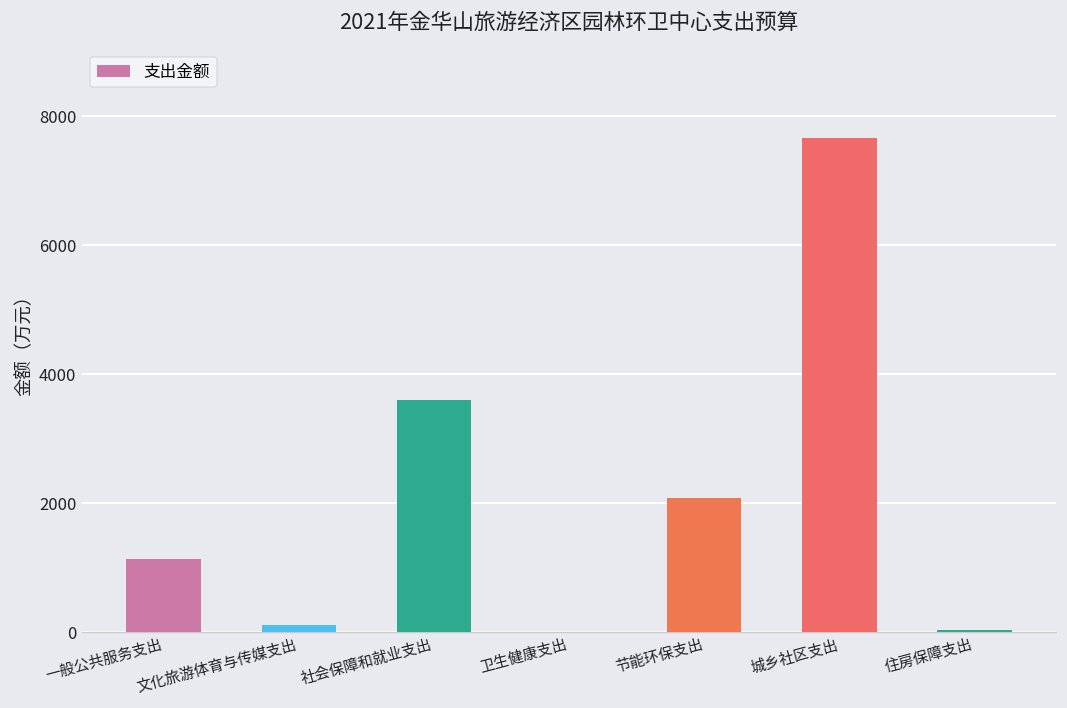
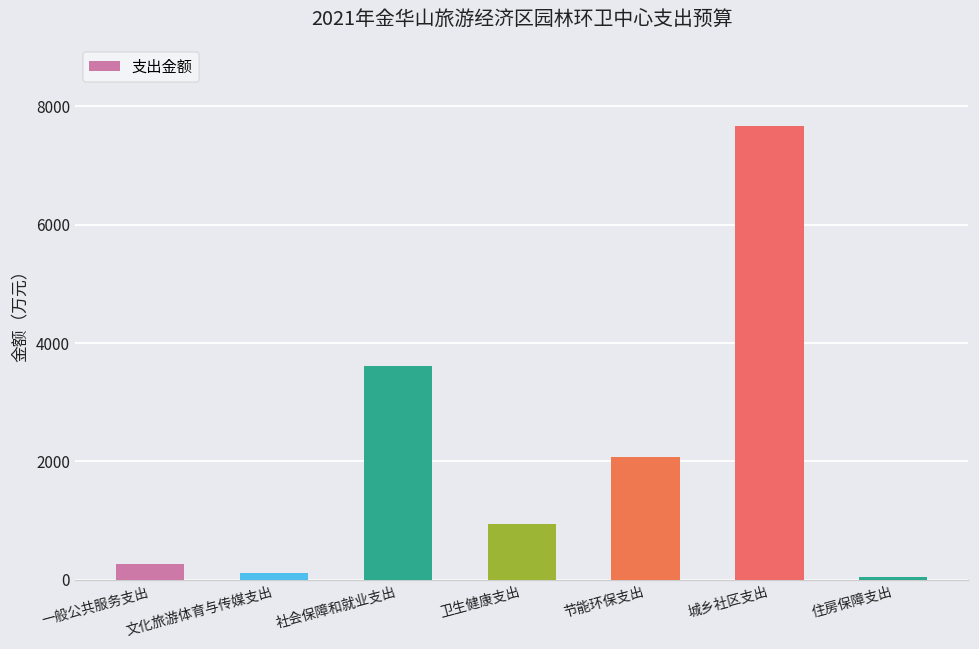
  {
-   "一般公共服务支出": 1100,
+   "一般公共服务支出": 300,
    "文化旅游体育与传媒支出": 100,
    "社会保障和就业支出": 3600,
-   "卫生健康支出": 0,
+   "卫生健康支出": 900,
    "节能环保支出": 2100,
    "城乡社区支出": 7700
  }
